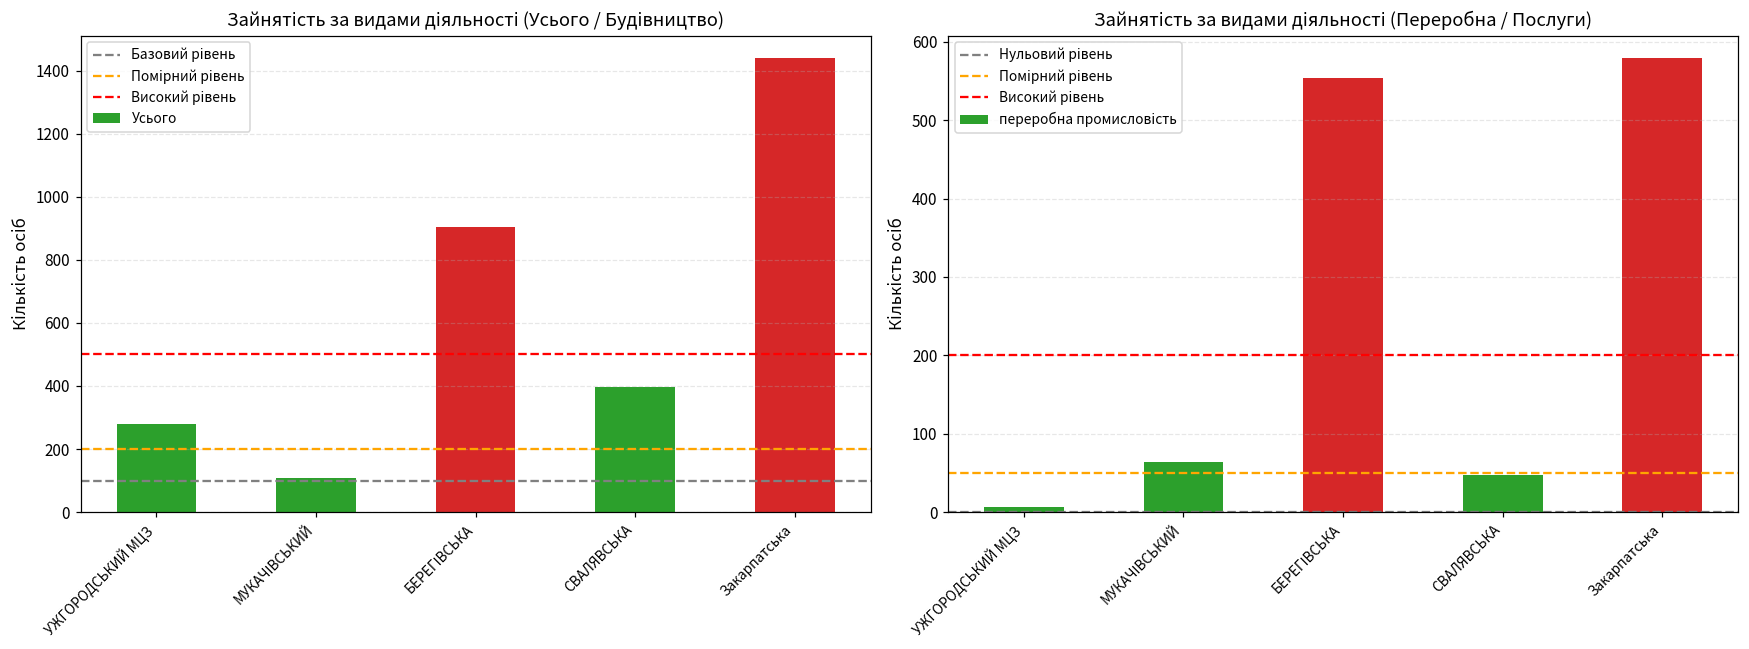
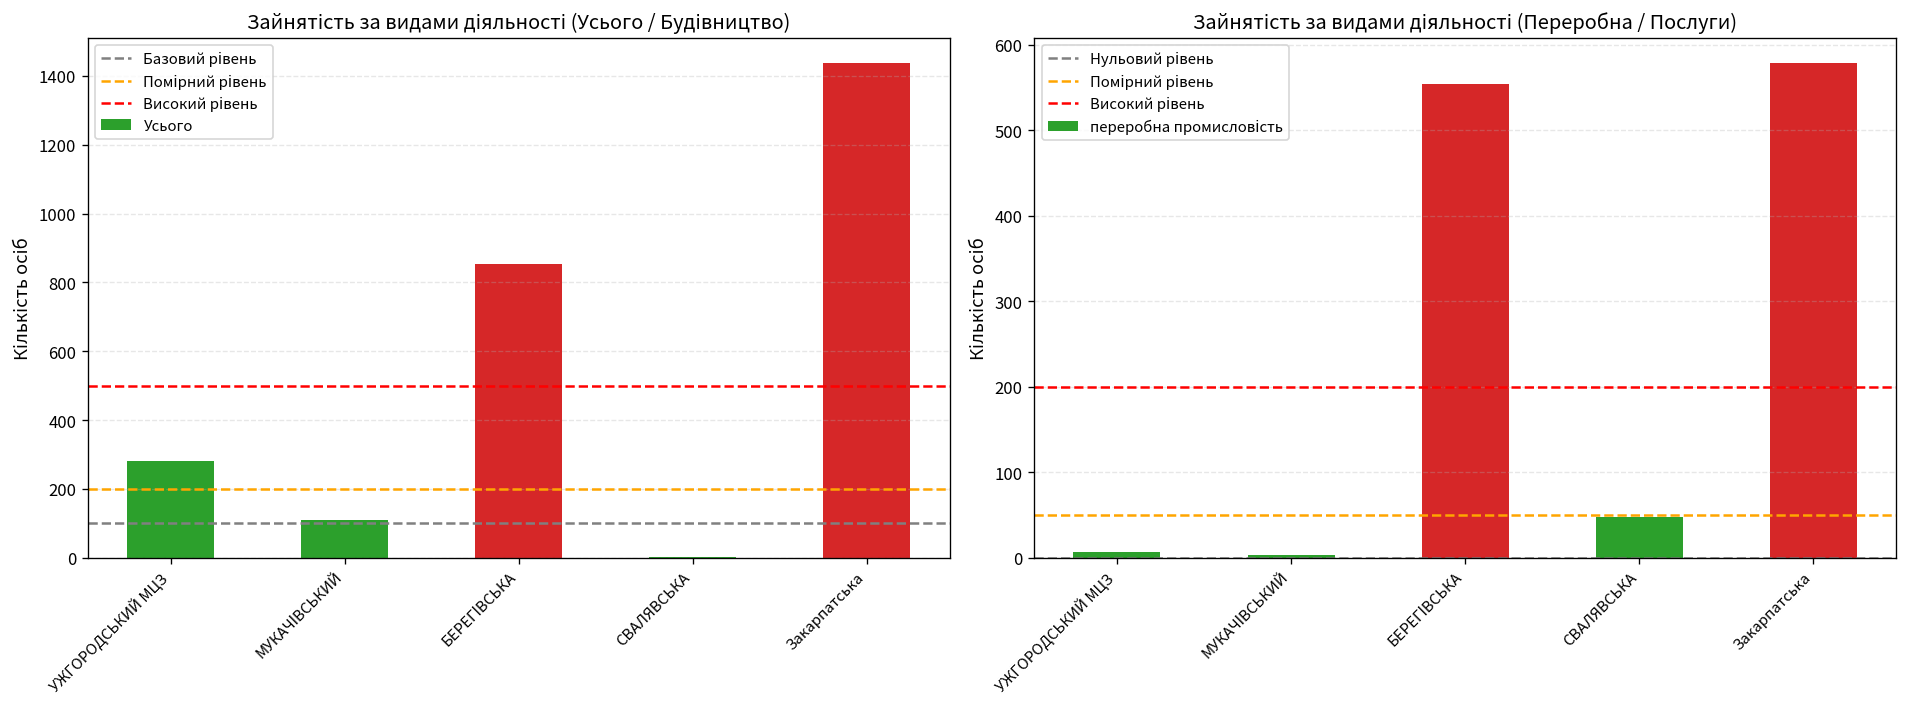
  {
    "Зайнятість за видами діяльності (Усього / Будівництво)": {
      "УЖГОРОДСЬКИЙ МЦЗ": 280,
      "МУКАЧІВСЬКИЙ": 110,
-     "БЕРЕГІВСЬКА": 910,
-     "СВАЛЯВСЬКА": 400,
+     "БЕРЕГІВСЬКА": 850,
+     "СВАЛЯВСЬКА": 0,
      "Закарпатська": 1440
    },
    "Зайнятість за видами діяльності (Переробна / Послуги)": {
      "УЖГОРОДСЬКИЙ МЦЗ": 10,
-     "МУКАЧІВСЬКИЙ": 60,
+     "МУКАЧІВСЬКИЙ": 0,
      "БЕРЕГІВСЬКА": 550,
      "СВАЛЯВСЬКА": 50,
      "Закарпатська": 580
    }
  }
